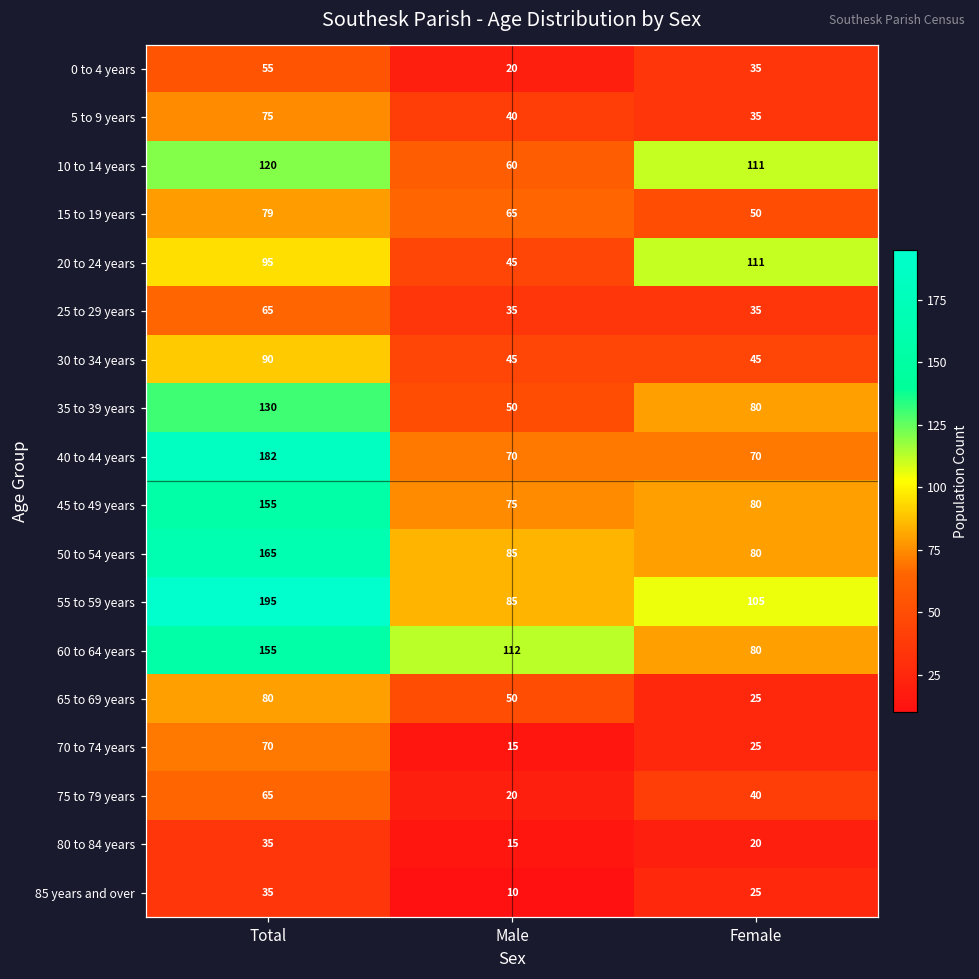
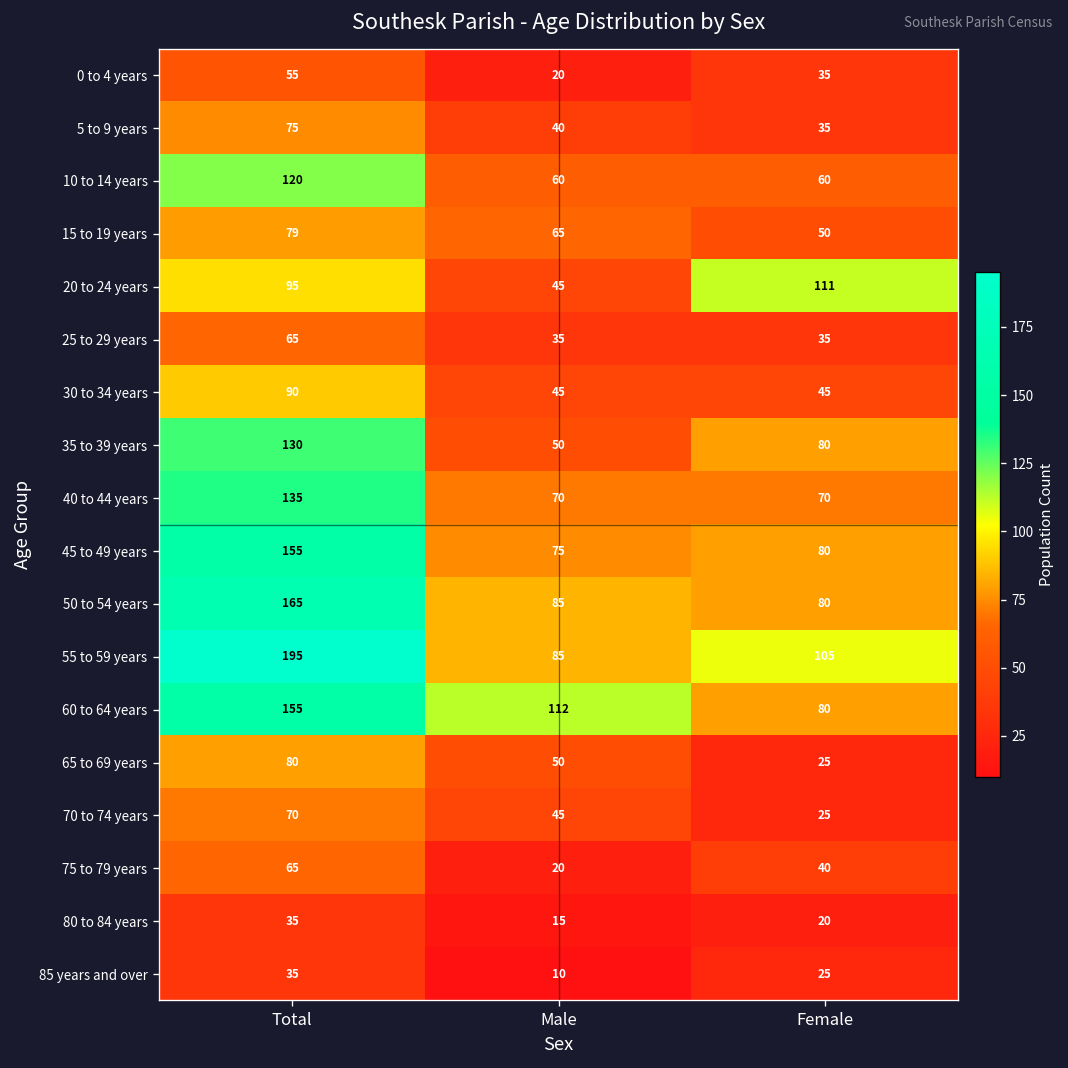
  {
    "0 to 4 years": {
      "Total": 55,
      "Male": 20,
      "Female": 35
    },
    "5 to 9 years": {
      "Total": 75,
      "Male": 40,
      "Female": 35
    },
    "10 to 14 years": {
      "Total": 120,
      "Male": 60,
-     "Female": 111
+     "Female": 60
    },
    "15 to 19 years": {
      "Total": 79,
      "Male": 65,
      "Female": 50
    },
    "20 to 24 years": {
      "Total": 95,
      "Male": 45,
      "Female": 111
    },
    "25 to 29 years": {
      "Total": 65,
      "Male": 35,
      "Female": 35
    },
    "30 to 34 years": {
      "Total": 90,
      "Male": 45,
      "Female": 45
    },
    "35 to 39 years": {
      "Total": 130,
      "Male": 50,
      "Female": 80
    },
    "40 to 44 years": {
-     "Total": 182,
+     "Total": 135,
      "Male": 70,
      "Female": 70
    },
    "45 to 49 years": {
      "Total": 155,
      "Male": 75,
      "Female": 80
    },
    "50 to 54 years": {
      "Total": 165,
      "Male": 85,
      "Female": 80
    },
    "55 to 59 years": {
      "Total": 195,
      "Male": 85,
      "Female": 105
    },
    "60 to 64 years": {
      "Total": 155,
      "Male": 112,
      "Female": 80
    },
    "65 to 69 years": {
      "Total": 80,
      "Male": 50,
      "Female": 25
    },
    "70 to 74 years": {
      "Total": 70,
-     "Male": 15,
+     "Male": 45,
      "Female": 25
    },
    "75 to 79 years": {
      "Total": 65,
      "Male": 20,
      "Female": 40
    },
    "80 to 84 years": {
      "Total": 35,
      "Male": 15,
      "Female": 20
    },
    "85 years and over": {
      "Total": 35,
      "Male": 10,
      "Female": 25
    }
  }
